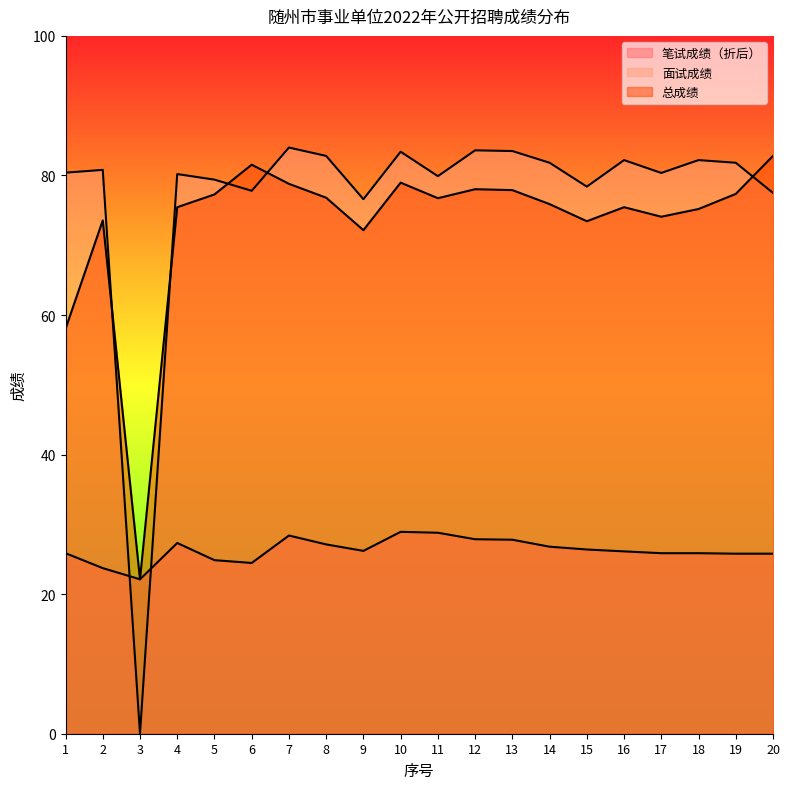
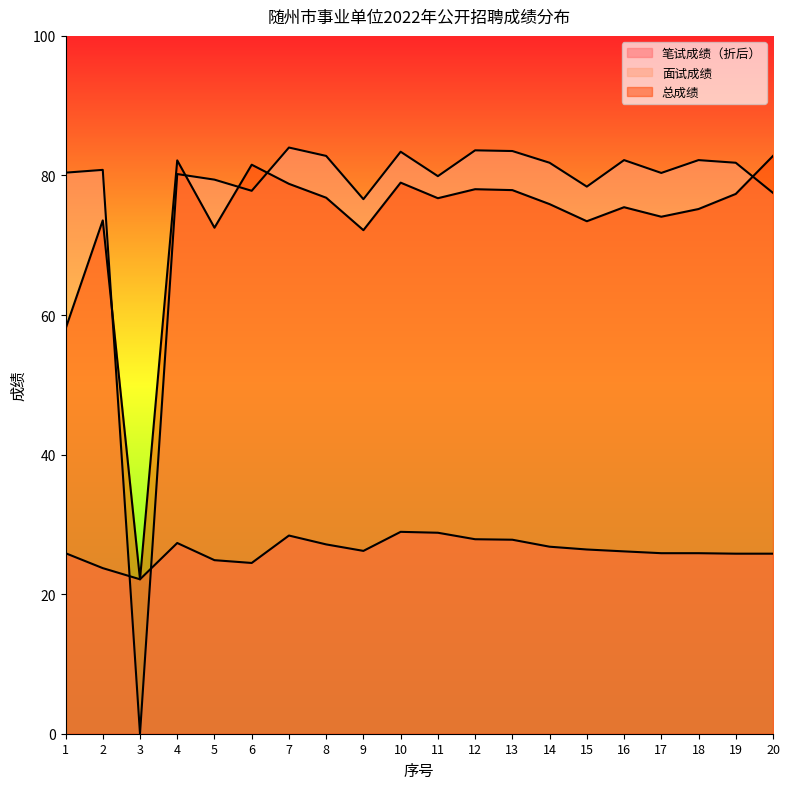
  {
    "总成绩": {
      "1": 58,
      "2": 74,
-     "4": 75,
-     "5": 77,
+     "4": 82,
+     "5": 73,
      "6": 82,
      "7": 79,
      "8": 77,
      "9": 72,
      "10": 79,
      "11": 77,
      "12": 78,
      "13": 78,
      "14": 76,
      "15": 73,
      "16": 75,
      "17": 74,
      "18": 75,
      "19": 77,
      "20": 83
    }
  }
